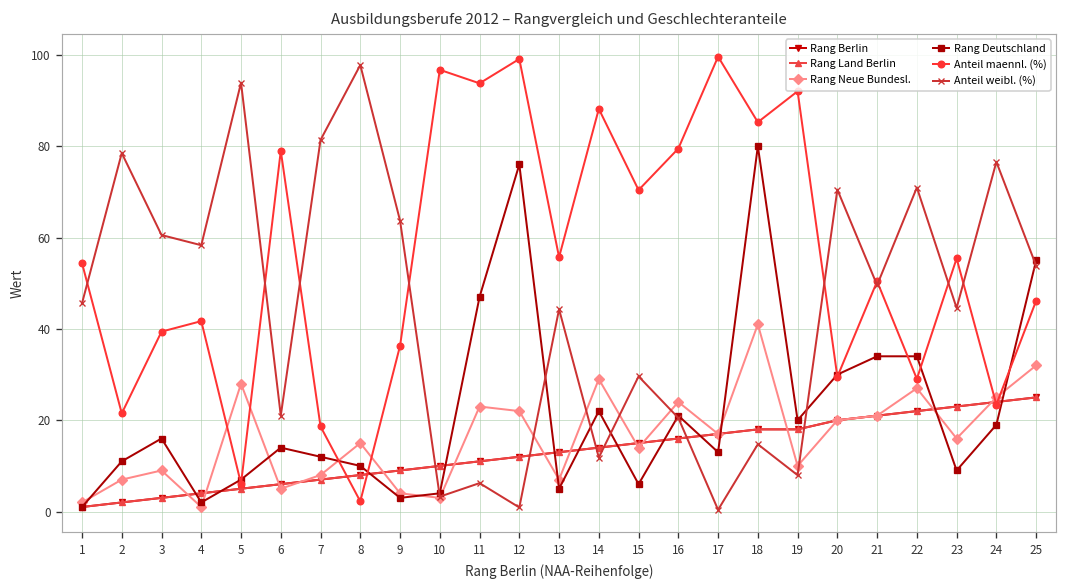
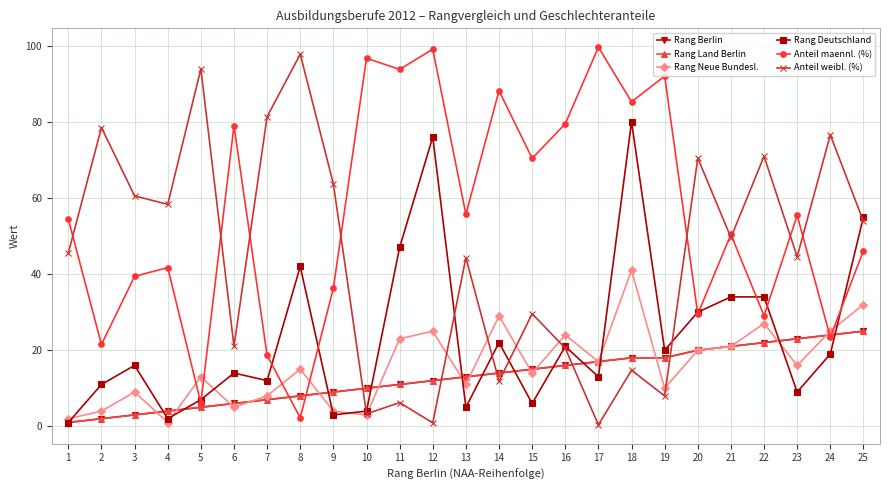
  {
    "Rang Neue Bundesl.": {
      "1": 2,
-     "2": 7,
+     "2": 4,
      "3": 9,
      "4": 1,
-     "5": 28,
+     "5": 13,
      "6": 5,
      "7": 8,
      "8": 15,
      "9": 4,
      "11": 23,
-     "12": 22,
-     "13": 7,
+     "12": 25,
+     "13": 11,
      "14": 29,
      "15": 14,
      "16": 24,
      "18": 41,
      "19": 10,
      "22": 27,
      "23": 16,
      "24": 25,
      "25": 32
    },
    "Rang Deutschland": {
      "2": 11,
      "3": 16,
      "4": 2,
      "5": 7,
      "6": 14,
      "7": 12,
-     "8": 10,
+     "8": 42,
      "9": 3,
      "10": 4,
      "11": 47,
      "12": 76,
      "13": 5,
      "14": 22,
      "15": 6,
      "17": 13,
      "18": 80,
      "19": 20,
      "21": 34,
      "22": 34,
      "23": 9,
      "24": 19,
      "25": 55
    }
  }
